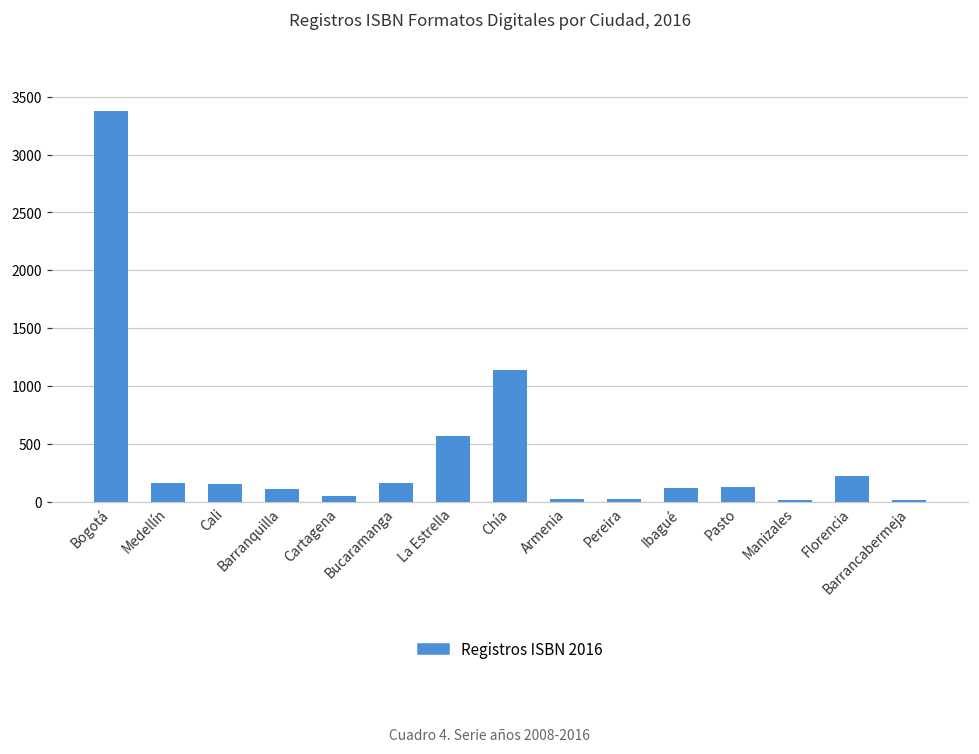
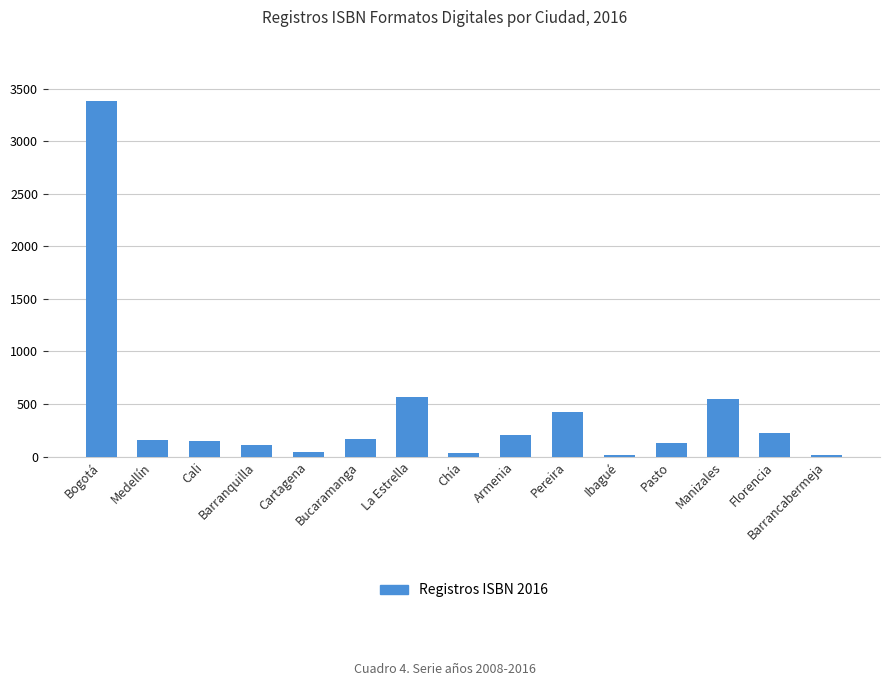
  {
    "Bogotá": 3380,
    "Medellín": 160,
    "Cali": 150,
    "Barranquilla": 110,
    "Cartagena": 50,
    "Bucaramanga": 170,
    "La Estrella": 570,
-   "Chía": 1140,
-   "Armenia": 30,
-   "Pereira": 20,
-   "Ibagué": 120,
+   "Chía": 30,
+   "Armenia": 200,
+   "Pereira": 430,
+   "Ibagué": 20,
    "Pasto": 130,
-   "Manizales": 20,
+   "Manizales": 540,
    "Florencia": 220
  }
